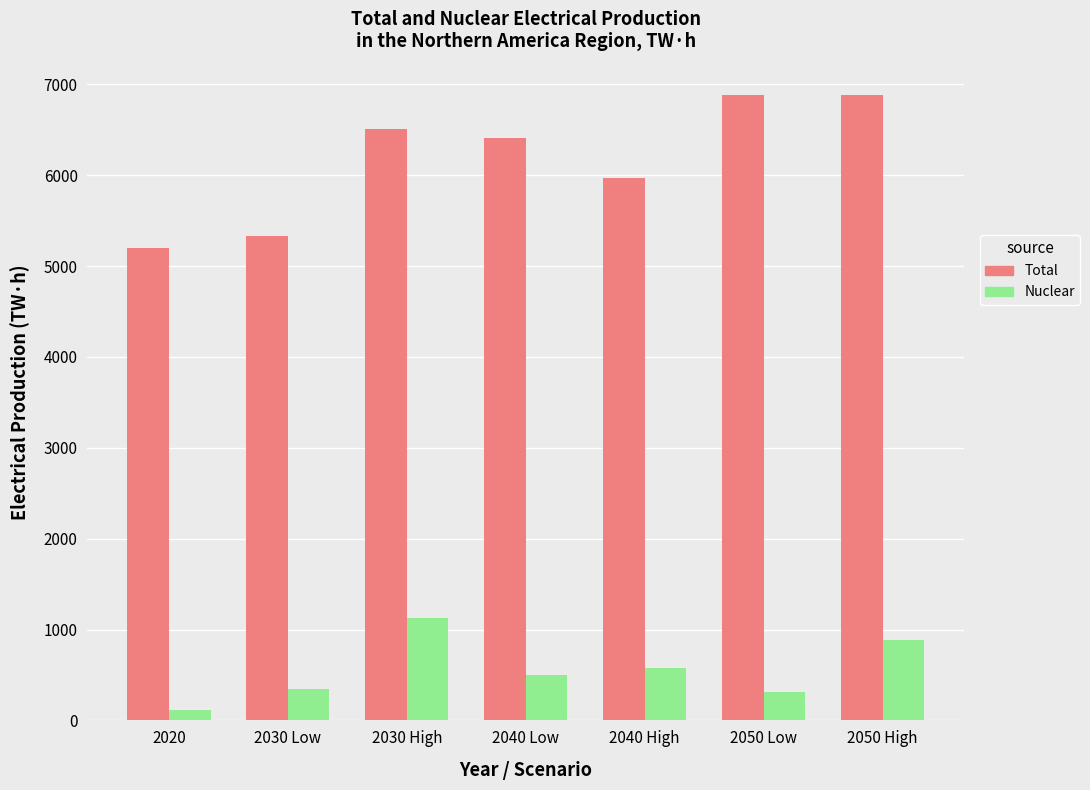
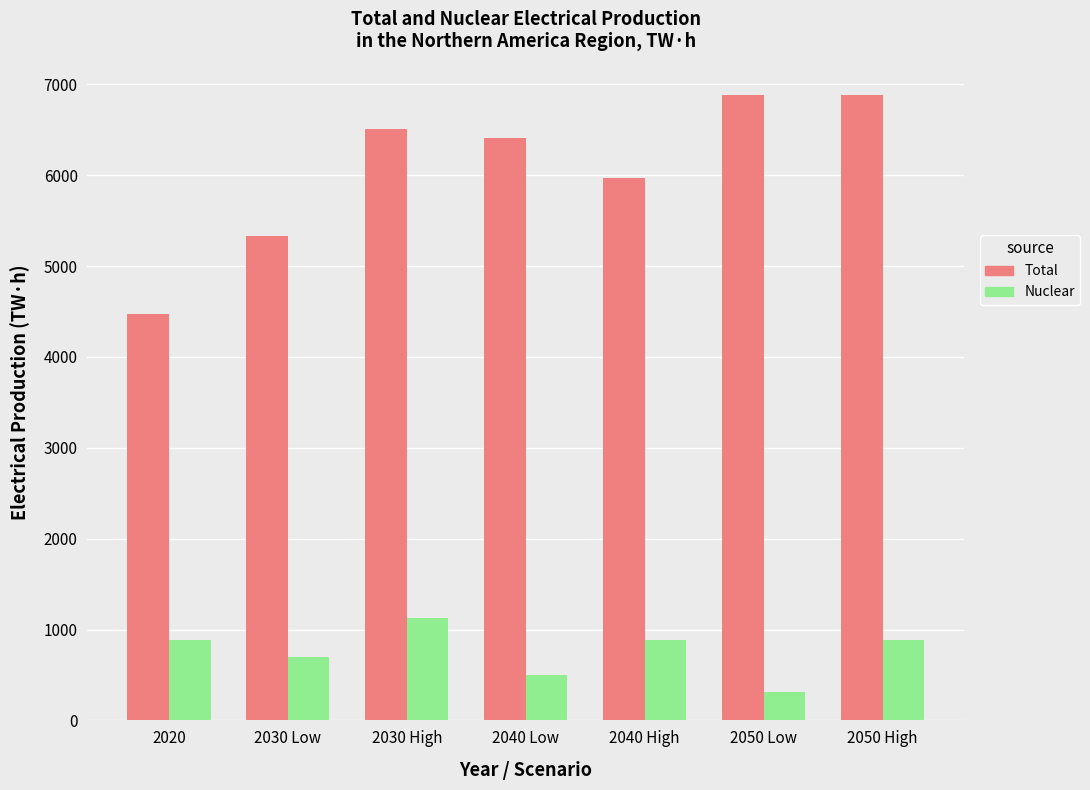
  {
    "Total": {
-     "2020": 5200,
+     "2020": 4500,
      "2030 Low": 5300,
      "2030 High": 6500,
      "2040 Low": 6400,
      "2040 High": 6000,
      "2050 Low": 6900,
      "2050 High": 6900
    },
    "Nuclear": {
-     "2020": 100,
-     "2030 Low": 300,
+     "2020": 900,
+     "2030 Low": 700,
      "2030 High": 1100,
      "2040 Low": 500,
-     "2040 High": 600,
+     "2040 High": 900,
      "2050 Low": 300,
      "2050 High": 900
    }
  }
